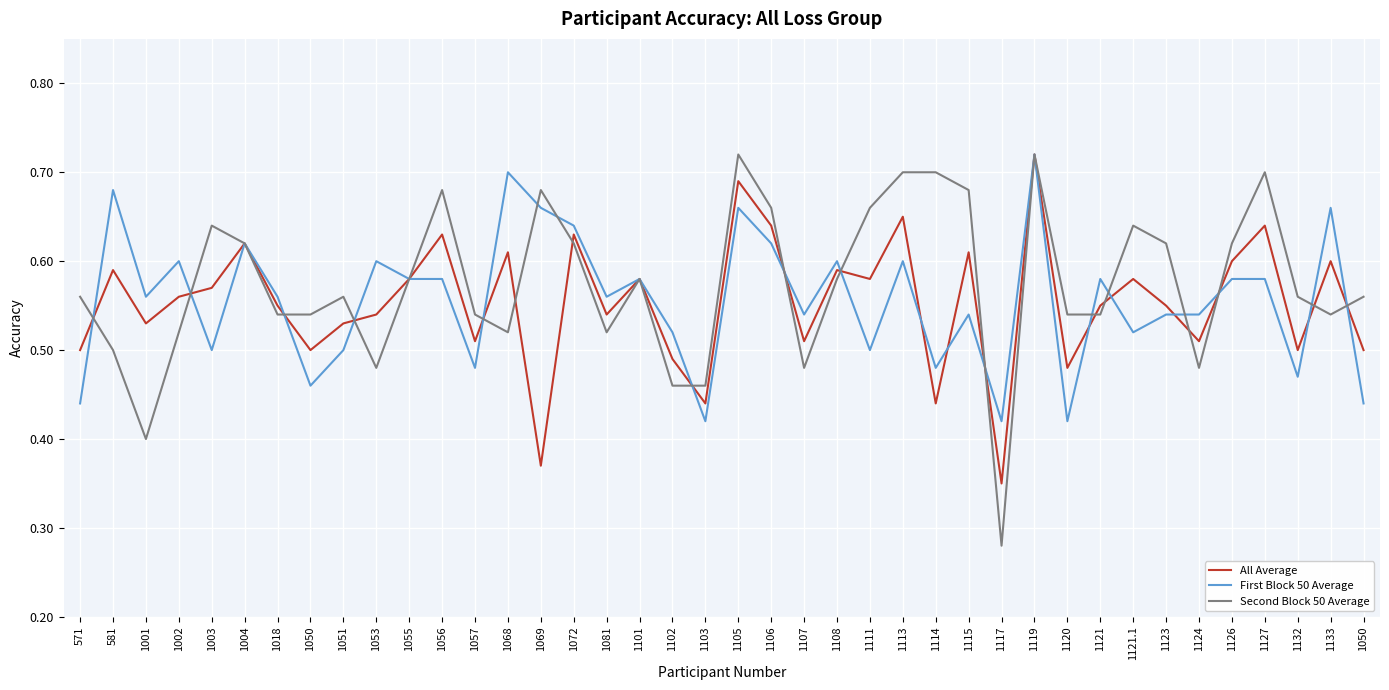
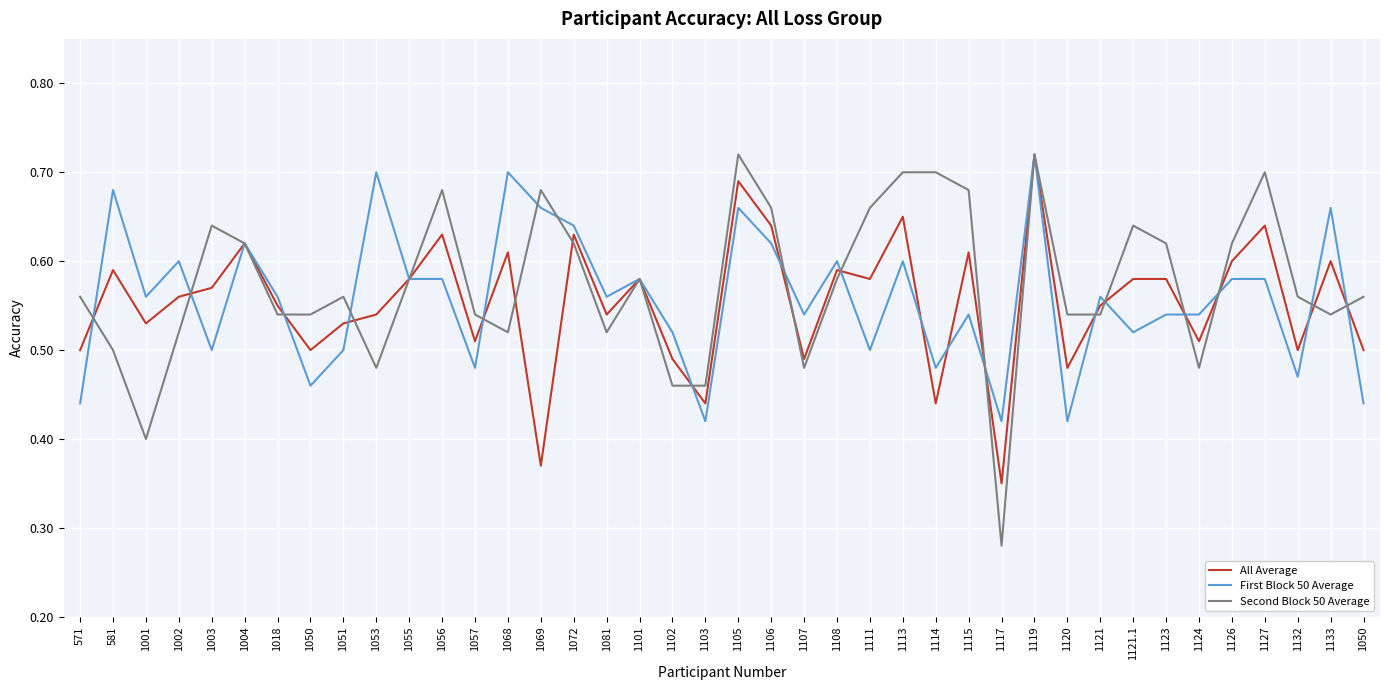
  {
    "All Average": {
      "571": 0.50,
      "581": 0.59,
      "1001": 0.53,
      "1002": 0.56,
      "1003": 0.57,
      "1018": 0.55,
      "1051": 0.53,
      "1053": 0.54,
      "1056": 0.63,
      "1057": 0.51,
      "1068": 0.61,
      "1069": 0.37,
      "1072": 0.63,
      "1081": 0.54,
      "1102": 0.49,
      "1103": 0.44,
      "1105": 0.69,
      "1106": 0.64,
-     "1107": 0.51,
+     "1107": 0.49,
      "1108": 0.59,
      "1111": 0.58,
      "1113": 0.65,
      "1114": 0.44,
      "1115": 0.61,
      "1117": 0.35,
      "1120": 0.48,
      "1121": 0.55,
      "1121.1": 0.58,
-     "1123": 0.55,
+     "1123": 0.58,
      "1124": 0.51,
      "1126": 0.60,
      "1127": 0.64,
      "1132": 0.50,
      "1133": 0.60
    },
    "First Block 50 Average": {
      "571": 0.44,
      "581": 0.68,
      "1001": 0.56,
      "1002": 0.60,
      "1003": 0.50,
      "1018": 0.56,
      "1051": 0.50,
-     "1053": 0.6,
+     "1053": 0.7,
      "1056": 0.58,
      "1057": 0.48,
      "1068": 0.70,
      "1069": 0.66,
      "1072": 0.64,
      "1081": 0.56,
      "1102": 0.52,
      "1103": 0.42,
      "1105": 0.66,
      "1106": 0.62,
      "1107": 0.54,
      "1108": 0.60,
      "1111": 0.50,
      "1113": 0.60,
      "1114": 0.48,
      "1115": 0.54,
      "1117": 0.42,
      "1120": 0.42,
-     "1121": 0.58,
+     "1121": 0.56,
      "1121.1": 0.52,
      "1123": 0.54,
      "1124": 0.54,
      "1126": 0.58,
      "1127": 0.58,
      "1132": 0.47,
      "1133": 0.66
    },
    "Second Block 50 Average": {
      "571": 0.56,
      "581": 0.50,
      "1001": 0.40,
      "1002": 0.52,
      "1003": 0.64,
      "1018": 0.54,
      "1051": 0.56,
      "1053": 0.48,
      "1056": 0.68,
      "1057": 0.54,
      "1068": 0.52,
      "1069": 0.68,
      "1072": 0.62,
      "1081": 0.52,
      "1102": 0.46,
      "1103": 0.46,
      "1105": 0.72,
      "1106": 0.66,
      "1107": 0.48,
      "1108": 0.58,
      "1111": 0.66,
      "1113": 0.70,
      "1114": 0.70,
      "1115": 0.68,
      "1117": 0.28,
      "1120": 0.54,
      "1121": 0.54,
      "1121.1": 0.64,
      "1123": 0.62,
      "1124": 0.48,
      "1126": 0.62,
      "1127": 0.70,
      "1132": 0.56,
      "1133": 0.54
    }
  }
